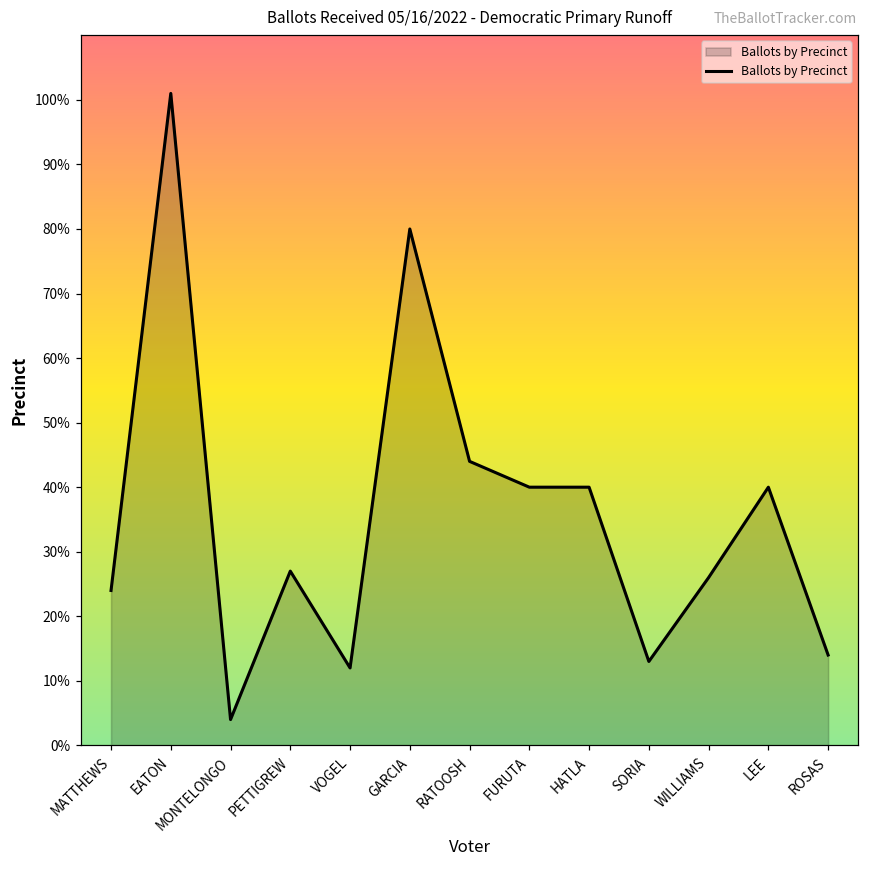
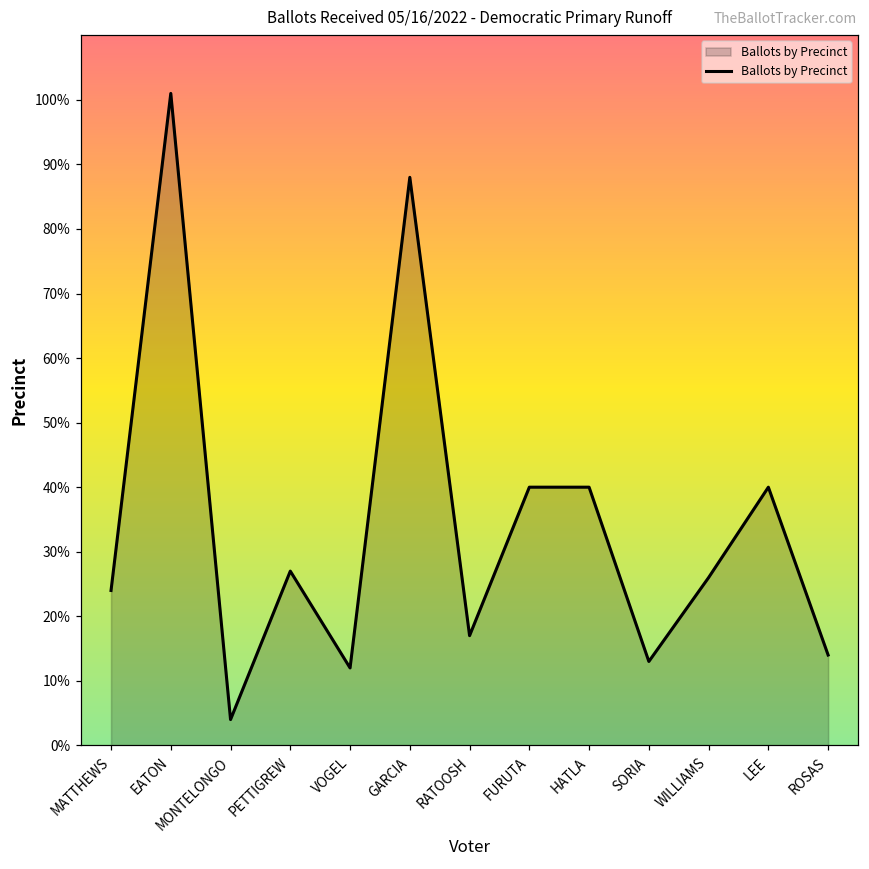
  {
    "MATTHEWS": "24%",
    "EATON": "101%",
    "MONTELONGO": "4%",
    "PETTIGREW": "27%",
    "VOGEL": "12%",
-   "GARCIA": "80%",
-   "RATOOSH": "44%",
+   "GARCIA": "88%",
+   "RATOOSH": "17%",
    "FURUTA": "40%",
    "HATLA": "40%",
    "SORIA": "13%",
    "WILLIAMS": "26%",
    "LEE": "40%",
    "ROSAS": "14%"
  }
